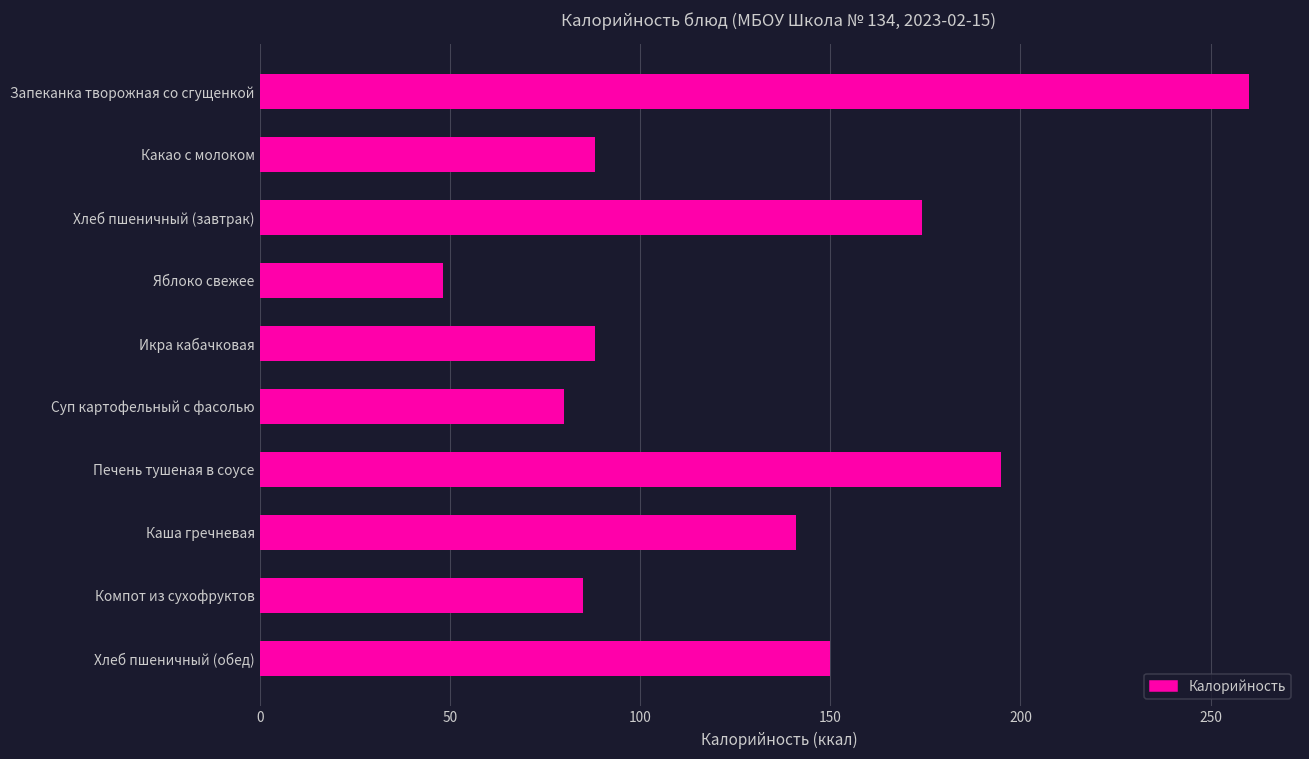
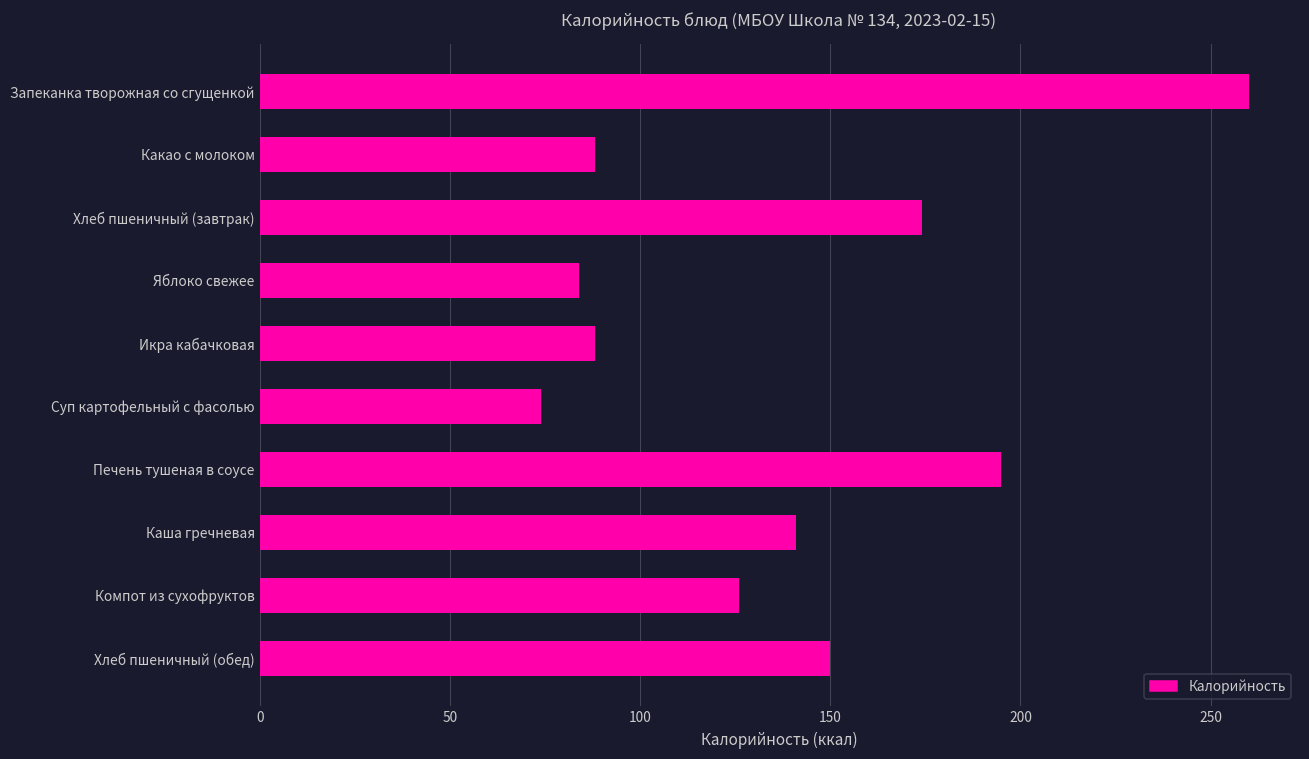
  {
    "Запеканка творожная со сгущенкой": 260,
    "Какао с молоком": 88,
    "Хлеб пшеничный (завтрак)": 174,
-   "Яблоко свежее": 48,
+   "Яблоко свежее": 84,
    "Икра кабачковая": 88,
-   "Суп картофельный с фасолью": 80,
+   "Суп картофельный с фасолью": 74,
    "Печень тушеная в соусе": 195,
    "Каша гречневая": 141,
-   "Компот из сухофруктов": 85,
+   "Компот из сухофруктов": 126,
    "Хлеб пшеничный (обед)": 150
  }
